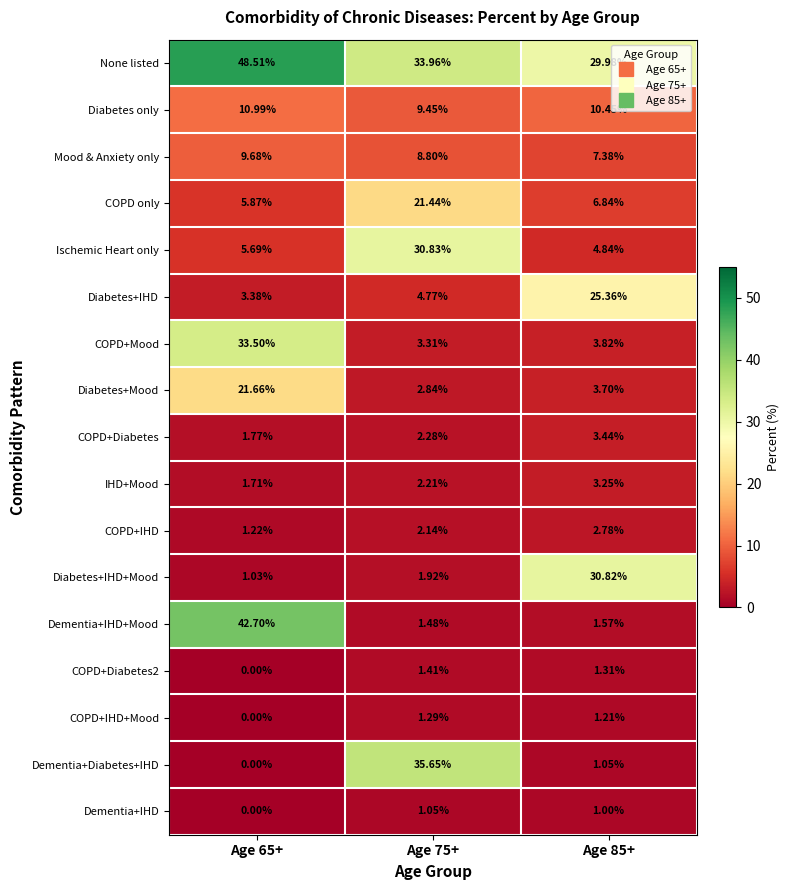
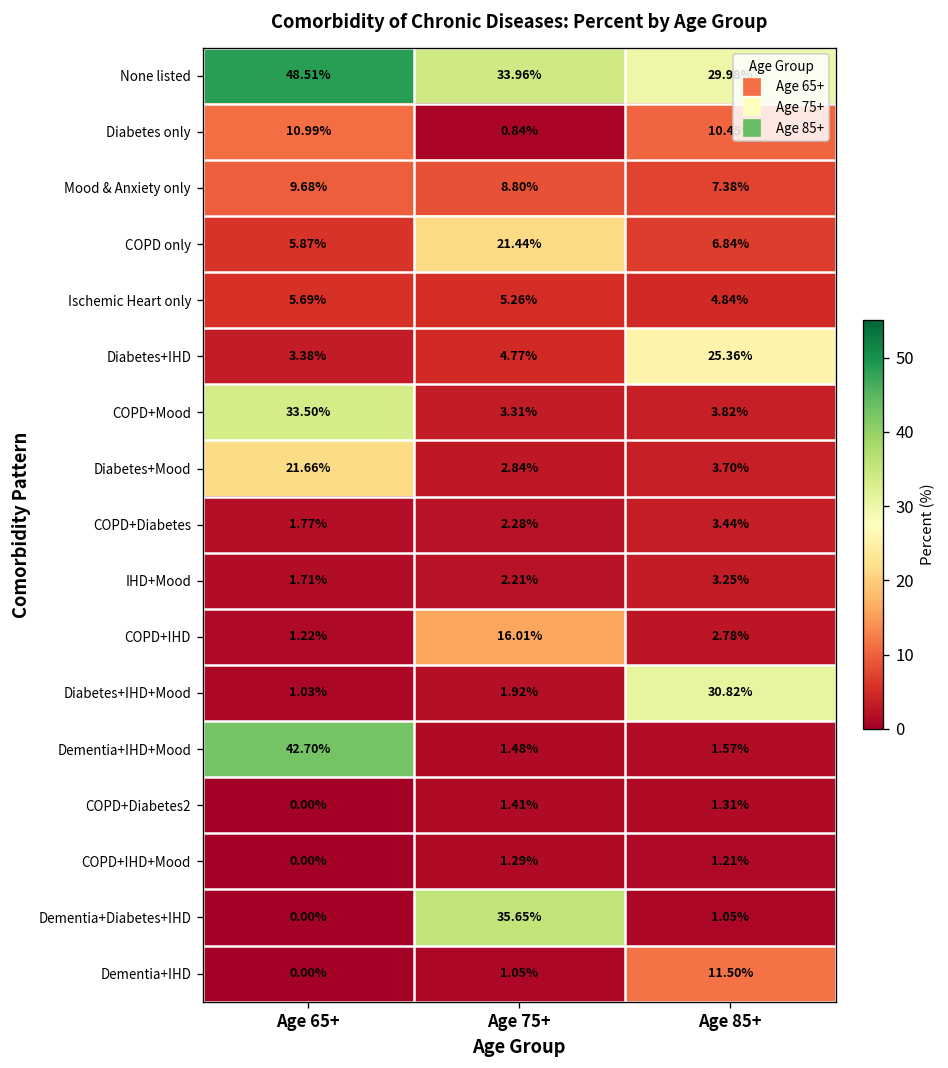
  {
    "None listed": {
      "Age 65+": "48.51%",
      "Age 75+": "33.96%"
    },
    "Diabetes only": {
      "Age 65+": "10.99%",
-     "Age 75+": "9.45%"
+     "Age 75+": "0.84%"
    },
    "Mood & Anxiety only": {
      "Age 65+": "9.68%",
      "Age 75+": "8.80%",
      "Age 85+": "7.38%"
    },
    "COPD only": {
      "Age 65+": "5.87%",
      "Age 75+": "21.44%",
      "Age 85+": "6.84%"
    },
    "Ischemic Heart only": {
      "Age 65+": "5.69%",
-     "Age 75+": "30.83%",
+     "Age 75+": "5.26%",
      "Age 85+": "4.84%"
    },
    "Diabetes+IHD": {
      "Age 65+": "3.38%",
      "Age 75+": "4.77%",
      "Age 85+": "25.36%"
    },
    "COPD+Mood": {
      "Age 65+": "33.50%",
      "Age 75+": "3.31%",
      "Age 85+": "3.82%"
    },
    "Diabetes+Mood": {
      "Age 65+": "21.66%",
      "Age 75+": "2.84%",
      "Age 85+": "3.70%"
    },
    "COPD+Diabetes": {
      "Age 65+": "1.77%",
      "Age 75+": "2.28%",
      "Age 85+": "3.44%"
    },
    "IHD+Mood": {
      "Age 65+": "1.71%",
      "Age 75+": "2.21%",
      "Age 85+": "3.25%"
    },
    "COPD+IHD": {
      "Age 65+": "1.22%",
-     "Age 75+": "2.14%",
+     "Age 75+": "16.01%",
      "Age 85+": "2.78%"
    },
    "Diabetes+IHD+Mood": {
      "Age 65+": "1.03%",
      "Age 75+": "1.92%",
      "Age 85+": "30.82%"
    },
    "Dementia+IHD+Mood": {
      "Age 65+": "42.70%",
      "Age 75+": "1.48%",
      "Age 85+": "1.57%"
    },
    "COPD+Diabetes2": {
      "Age 65+": "0.00%",
      "Age 75+": "1.41%",
      "Age 85+": "1.31%"
    },
    "COPD+IHD+Mood": {
      "Age 65+": "0.00%",
      "Age 75+": "1.29%",
      "Age 85+": "1.21%"
    },
    "Dementia+Diabetes+IHD": {
      "Age 65+": "0.00%",
      "Age 75+": "35.65%",
      "Age 85+": "1.05%"
    },
    "Dementia+IHD": {
      "Age 65+": "0.00%",
      "Age 75+": "1.05%",
-     "Age 85+": "1.00%"
+     "Age 85+": "11.50%"
    }
  }
